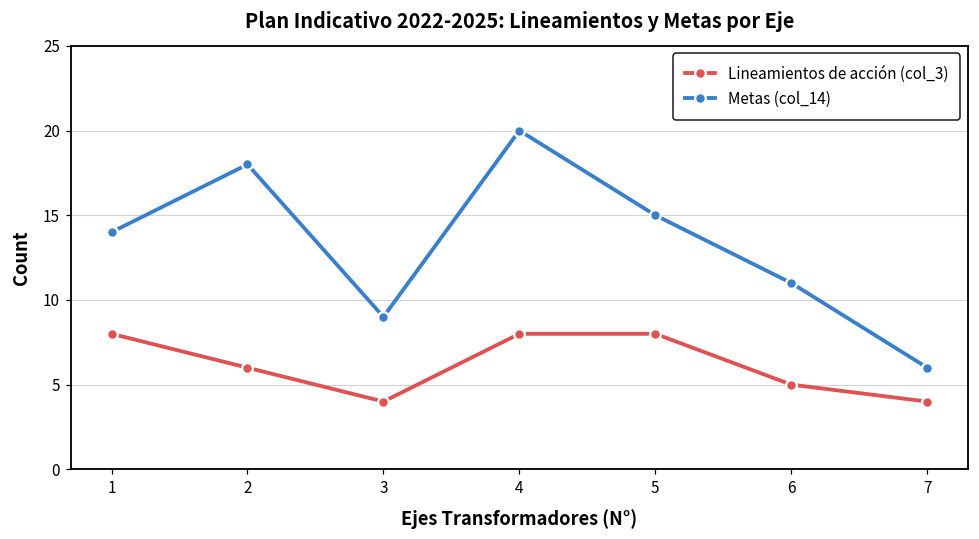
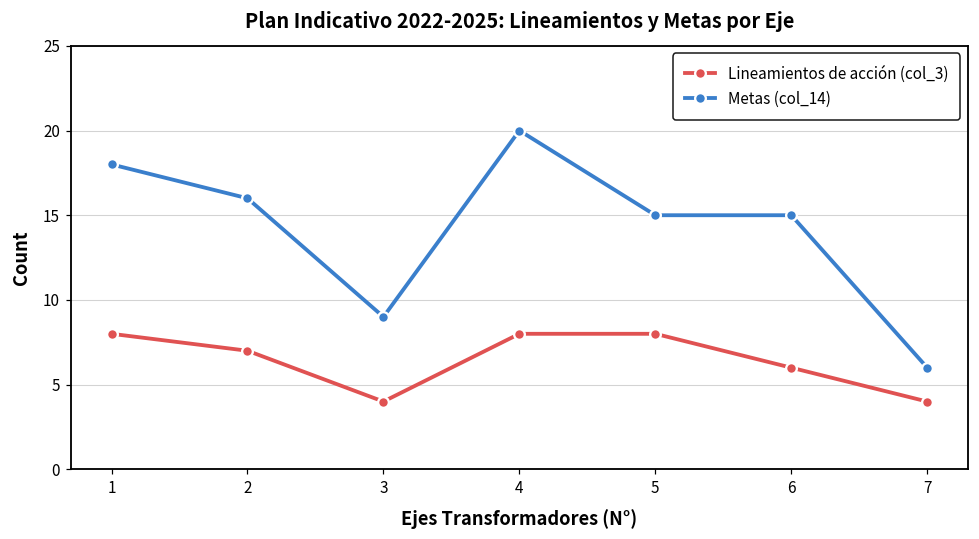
  {
    "Lineamientos de acción (col_3)": {
      "1": 8,
-     "2": 6,
+     "2": 7,
      "3": 4,
      "4": 8,
      "5": 8,
-     "6": 5,
+     "6": 6,
      "7": 4
    },
    "Metas (col_14)": {
-     "1": 14,
-     "2": 18,
+     "1": 18,
+     "2": 16,
      "3": 9,
      "4": 20,
      "5": 15,
-     "6": 11,
+     "6": 15,
      "7": 6
    }
  }
